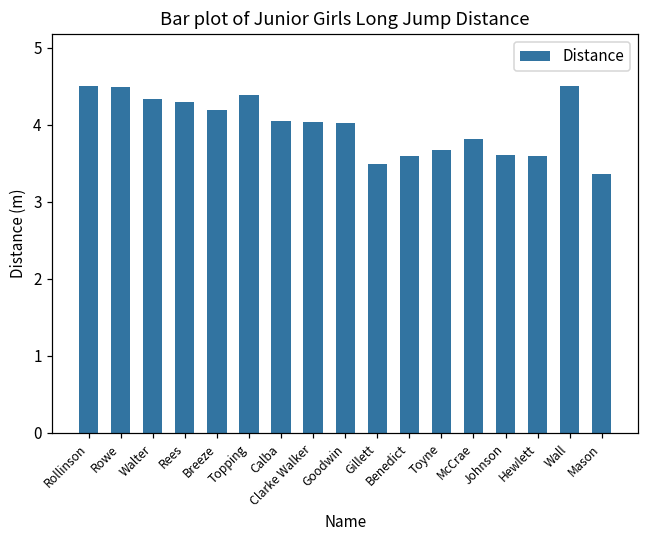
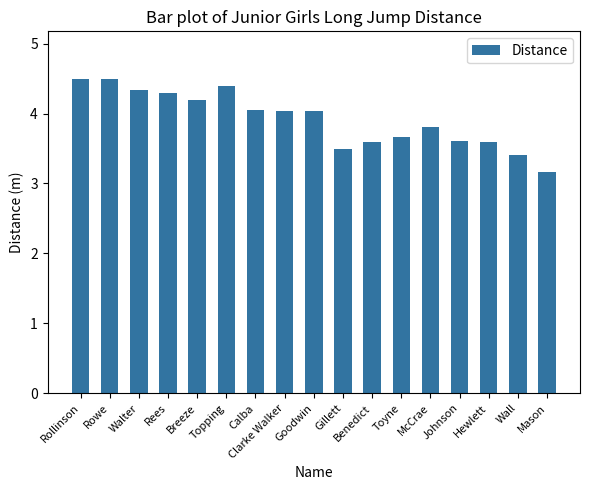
  {
    "Rollinson": 4.5,
    "Rowe": 4.5,
    "Walter": 4.3,
    "Rees": 4.3,
    "Breeze": 4.2,
    "Topping": 4.4,
    "Calba": 4.1,
    "Clarke Walker": 4.0,
    "Goodwin": 4.0,
    "Gillett": 3.5,
    "Benedict": 3.6,
    "Toyne": 3.7,
    "McCrae": 3.8,
    "Johnson": 3.6,
    "Hewlett": 3.6,
-   "Wall": 4.5,
-   "Mason": 3.4
+   "Wall": 3.4,
+   "Mason": 3.2
  }
